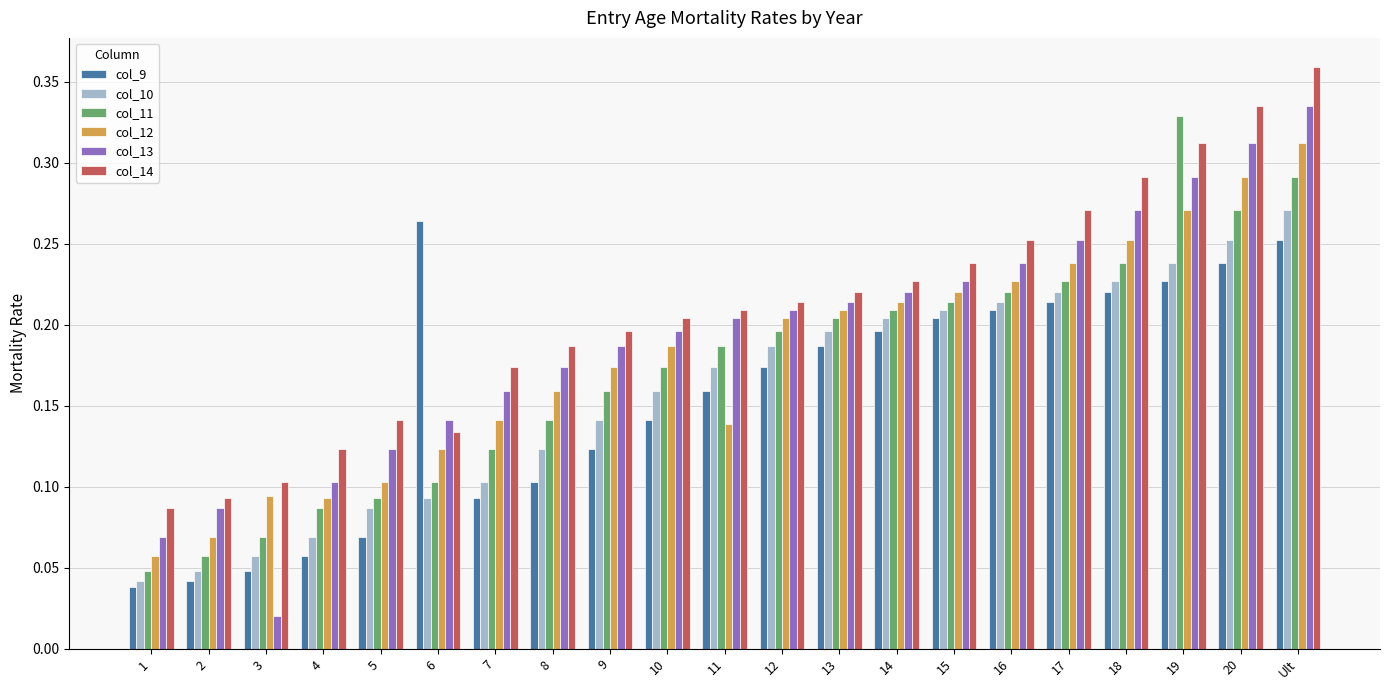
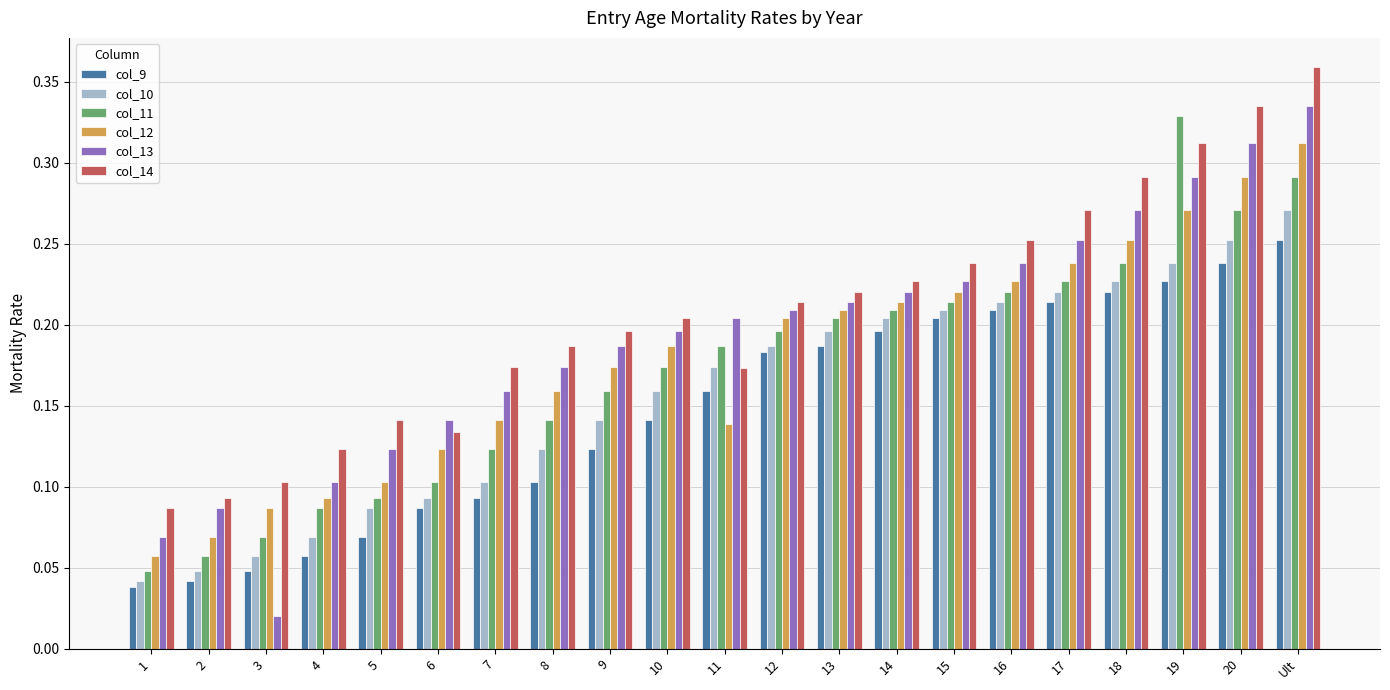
  {
    "col_9": {
      "1": 0.038,
      "2": 0.042,
      "3": 0.048,
      "4": 0.057,
      "5": 0.069,
-     "6": 0.264,
+     "6": 0.087,
      "7": 0.093,
      "8": 0.103,
      "9": 0.123,
      "10": 0.141,
      "11": 0.159,
-     "12": 0.174,
+     "12": 0.183,
      "13": 0.187,
      "14": 0.196,
      "15": 0.204,
      "16": 0.209,
      "17": 0.214,
      "18": 0.220,
      "19": 0.227,
      "20": 0.238,
      "Ult": 0.252
    },
    "col_10": {
      "1": 0.042,
      "2": 0.048,
      "3": 0.057,
      "4": 0.069,
      "5": 0.087,
      "6": 0.093,
      "7": 0.103,
      "8": 0.123,
      "9": 0.141,
      "10": 0.159,
      "11": 0.174,
      "12": 0.187,
      "13": 0.196,
      "14": 0.204,
      "15": 0.209,
      "16": 0.214,
      "17": 0.220,
      "18": 0.227,
      "19": 0.238,
      "20": 0.252,
      "Ult": 0.271
    },
    "col_11": {
      "1": 0.048,
      "2": 0.057,
      "3": 0.069,
      "4": 0.087,
      "5": 0.093,
      "6": 0.103,
      "7": 0.123,
      "8": 0.141,
      "9": 0.159,
      "10": 0.174,
      "11": 0.187,
      "12": 0.196,
      "13": 0.204,
      "14": 0.209,
      "15": 0.214,
      "16": 0.220,
      "17": 0.227,
      "18": 0.238,
      "19": 0.329,
      "20": 0.271,
      "Ult": 0.291
    },
    "col_12": {
      "1": 0.057,
      "2": 0.069,
-     "3": 0.094,
+     "3": 0.087,
      "4": 0.093,
      "5": 0.103,
      "6": 0.123,
      "7": 0.141,
      "8": 0.159,
      "9": 0.174,
      "10": 0.187,
      "11": 0.139,
      "12": 0.204,
      "13": 0.209,
      "14": 0.214,
      "15": 0.220,
      "16": 0.227,
      "17": 0.238,
      "18": 0.252,
      "19": 0.271,
      "20": 0.291,
      "Ult": 0.312
    },
    "col_13": {
      "1": 0.069,
      "2": 0.087,
      "3": 0.020,
      "4": 0.103,
      "5": 0.123,
      "6": 0.141,
      "7": 0.159,
      "8": 0.174,
      "9": 0.187,
      "10": 0.196,
      "11": 0.204,
      "12": 0.209,
      "13": 0.214,
      "14": 0.220,
      "15": 0.227,
      "16": 0.238,
      "17": 0.252,
      "18": 0.271,
      "19": 0.291,
      "20": 0.312,
      "Ult": 0.335
    },
    "col_14": {
      "1": 0.087,
      "2": 0.093,
      "3": 0.103,
      "4": 0.123,
      "5": 0.141,
      "6": 0.134,
      "7": 0.174,
      "8": 0.187,
      "9": 0.196,
      "10": 0.204,
-     "11": 0.209,
+     "11": 0.173,
      "12": 0.214,
      "13": 0.220,
      "14": 0.227,
      "15": 0.238,
      "16": 0.252,
      "17": 0.271,
      "18": 0.291,
      "19": 0.312,
      "20": 0.335,
      "Ult": 0.359
    }
  }
